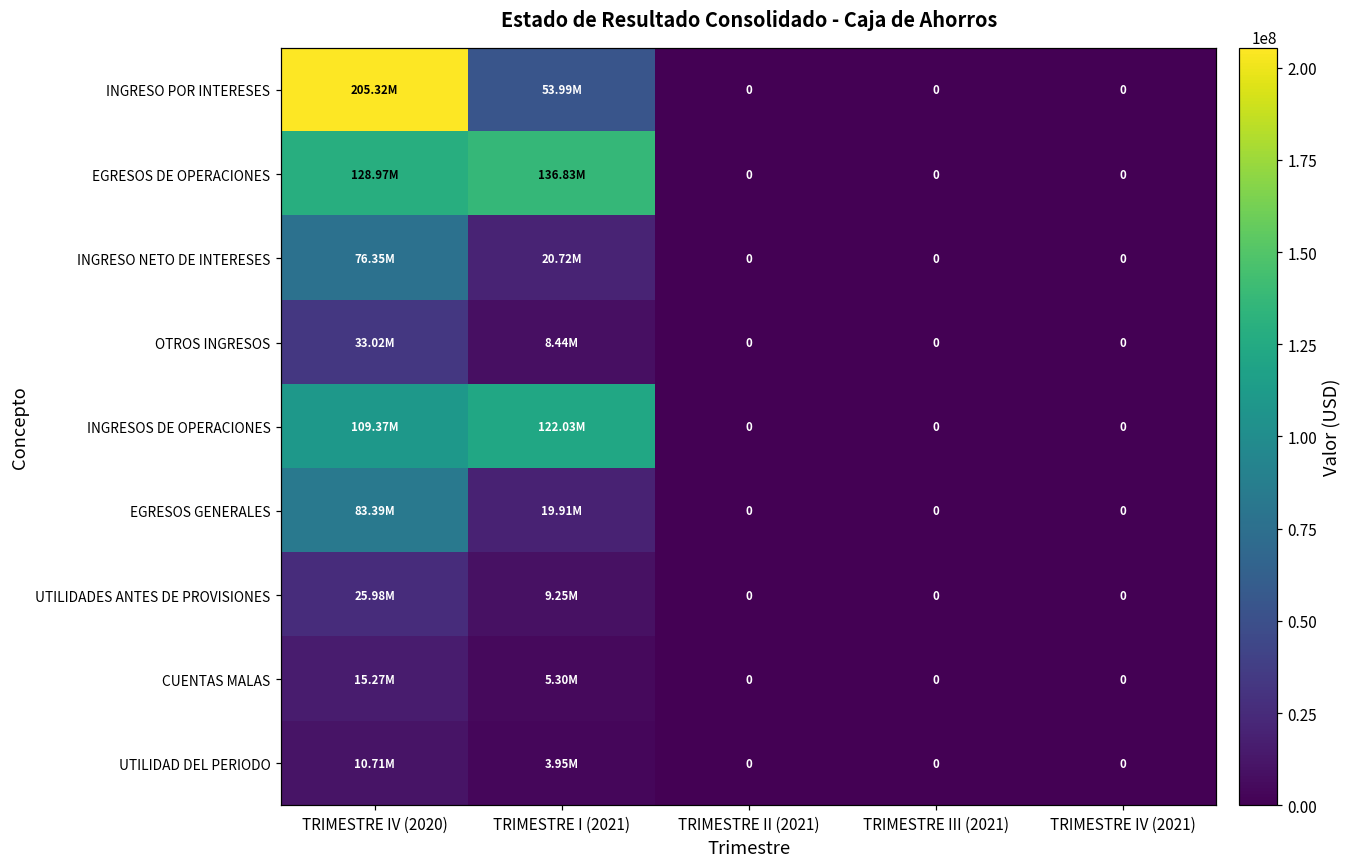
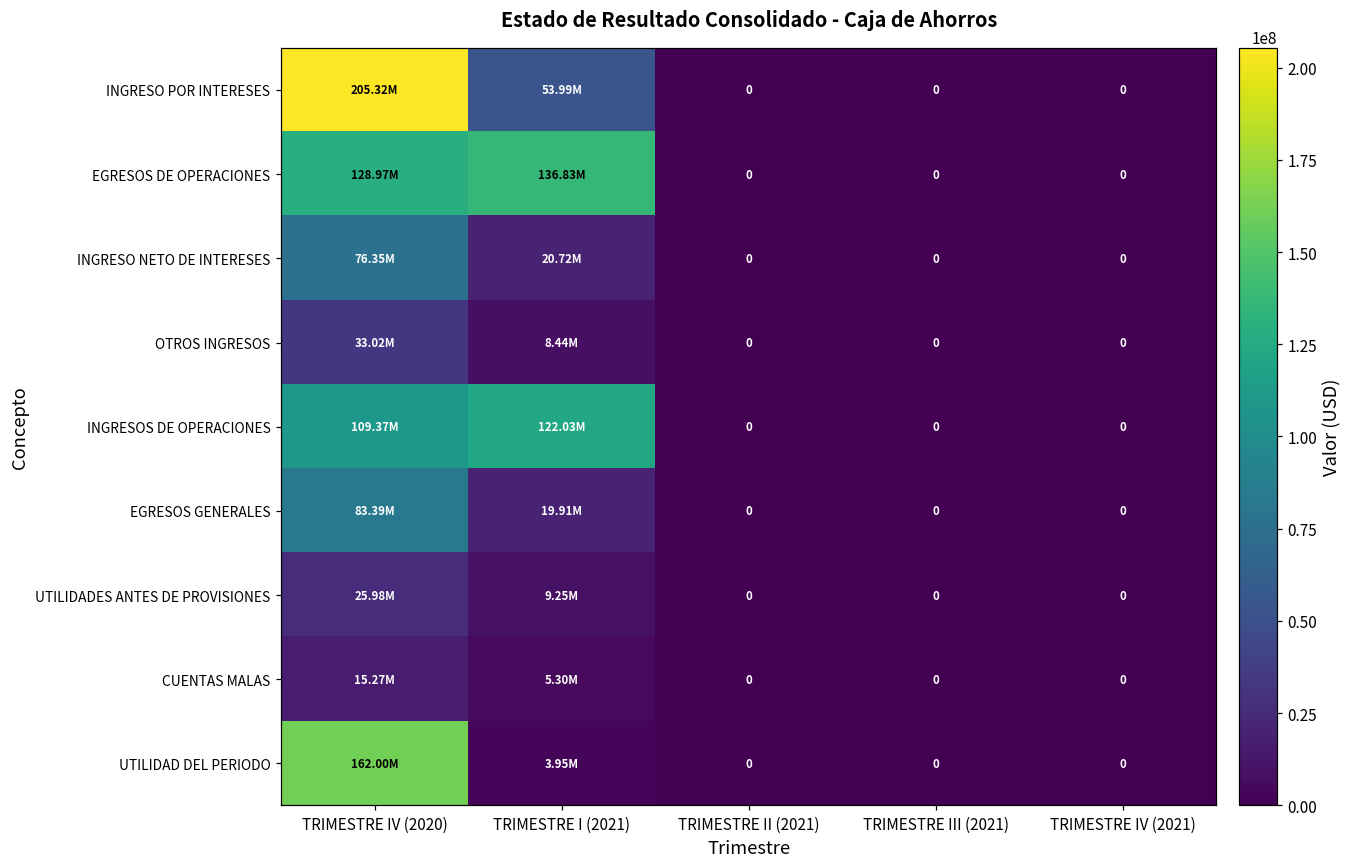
  {
    "INGRESO POR INTERESES": {
      "TRIMESTRE IV (2020)": "205.32M",
      "TRIMESTRE I (2021)": "53.99M",
      "TRIMESTRE II (2021)": "0",
      "TRIMESTRE III (2021)": "0",
      "TRIMESTRE IV (2021)": "0"
    },
    "EGRESOS DE OPERACIONES": {
      "TRIMESTRE IV (2020)": "128.97M",
      "TRIMESTRE I (2021)": "136.83M",
      "TRIMESTRE II (2021)": "0",
      "TRIMESTRE III (2021)": "0",
      "TRIMESTRE IV (2021)": "0"
    },
    "INGRESO NETO DE INTERESES": {
      "TRIMESTRE IV (2020)": "76.35M",
      "TRIMESTRE I (2021)": "20.72M",
      "TRIMESTRE II (2021)": "0",
      "TRIMESTRE III (2021)": "0",
      "TRIMESTRE IV (2021)": "0"
    },
    "OTROS INGRESOS": {
      "TRIMESTRE IV (2020)": "33.02M",
      "TRIMESTRE I (2021)": "8.44M",
      "TRIMESTRE II (2021)": "0",
      "TRIMESTRE III (2021)": "0",
      "TRIMESTRE IV (2021)": "0"
    },
    "INGRESOS DE OPERACIONES": {
      "TRIMESTRE IV (2020)": "109.37M",
      "TRIMESTRE I (2021)": "122.03M",
      "TRIMESTRE II (2021)": "0",
      "TRIMESTRE III (2021)": "0",
      "TRIMESTRE IV (2021)": "0"
    },
    "EGRESOS GENERALES": {
      "TRIMESTRE IV (2020)": "83.39M",
      "TRIMESTRE I (2021)": "19.91M",
      "TRIMESTRE II (2021)": "0",
      "TRIMESTRE III (2021)": "0",
      "TRIMESTRE IV (2021)": "0"
    },
    "UTILIDADES ANTES DE PROVISIONES": {
      "TRIMESTRE IV (2020)": "25.98M",
      "TRIMESTRE I (2021)": "9.25M",
      "TRIMESTRE II (2021)": "0",
      "TRIMESTRE III (2021)": "0",
      "TRIMESTRE IV (2021)": "0"
    },
    "CUENTAS MALAS": {
      "TRIMESTRE IV (2020)": "15.27M",
      "TRIMESTRE I (2021)": "5.30M",
      "TRIMESTRE II (2021)": "0",
      "TRIMESTRE III (2021)": "0",
      "TRIMESTRE IV (2021)": "0"
    },
    "UTILIDAD DEL PERIODO": {
-     "TRIMESTRE IV (2020)": "10.71M",
+     "TRIMESTRE IV (2020)": "162.00M",
      "TRIMESTRE I (2021)": "3.95M",
      "TRIMESTRE II (2021)": "0",
      "TRIMESTRE III (2021)": "0",
      "TRIMESTRE IV (2021)": "0"
    }
  }
